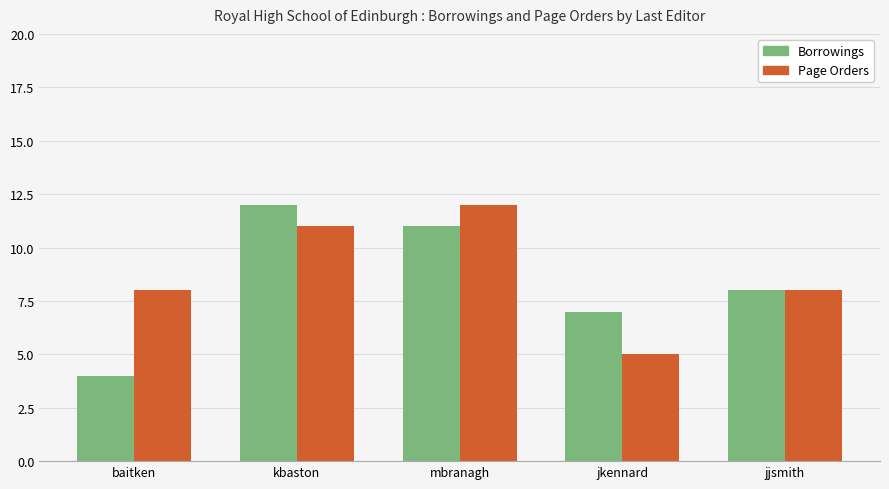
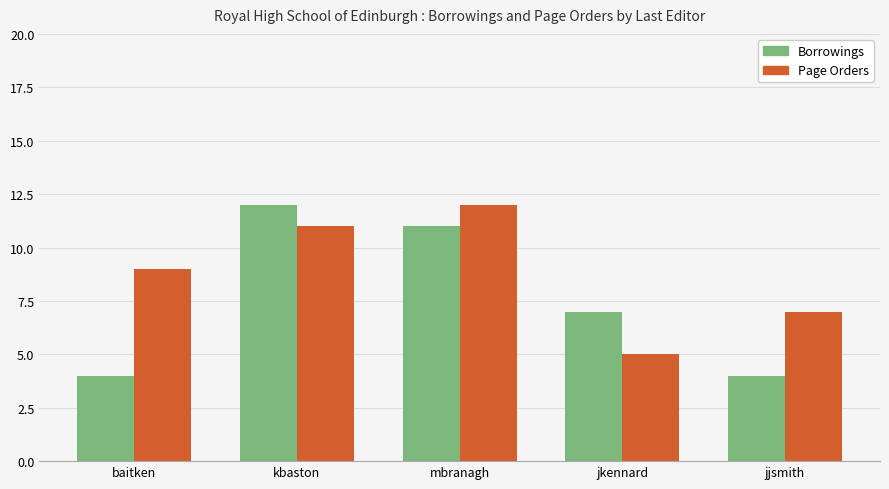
  {
    "Borrowings": {
      "baitken": 4,
      "kbaston": 12,
      "mbranagh": 11,
      "jkennard": 7,
-     "jjsmith": 8
+     "jjsmith": 4
    },
    "Page Orders": {
-     "baitken": 8,
+     "baitken": 9,
      "kbaston": 11,
      "mbranagh": 12,
      "jkennard": 5,
-     "jjsmith": 8
+     "jjsmith": 7
    }
  }
